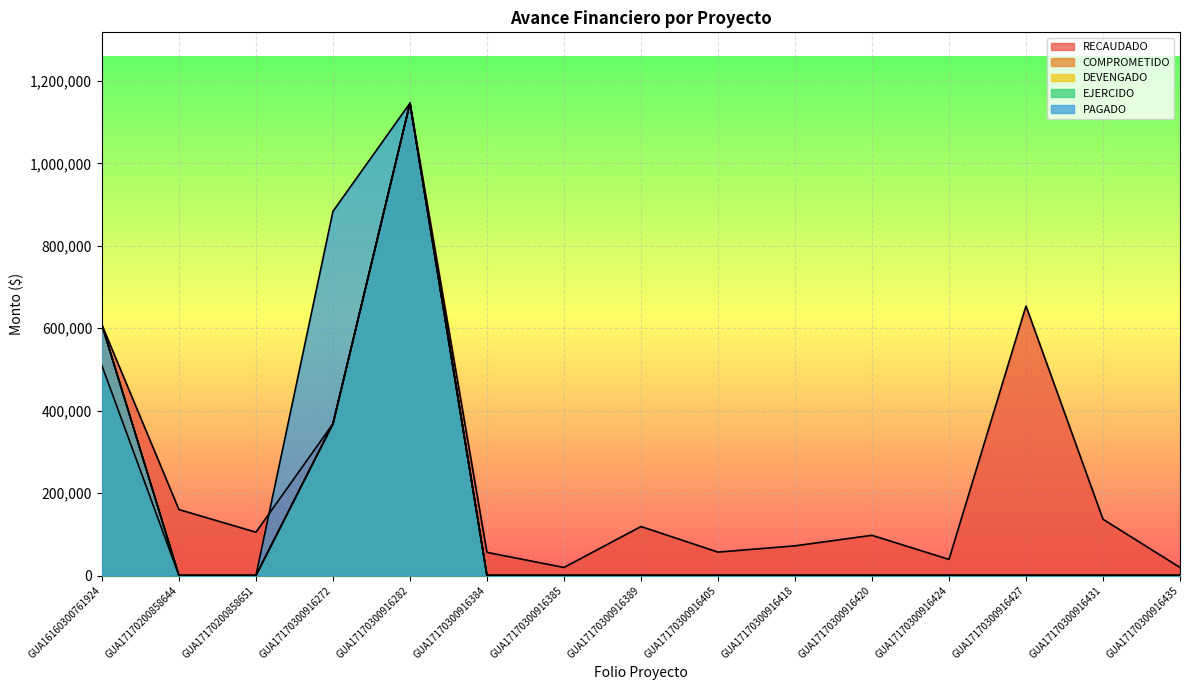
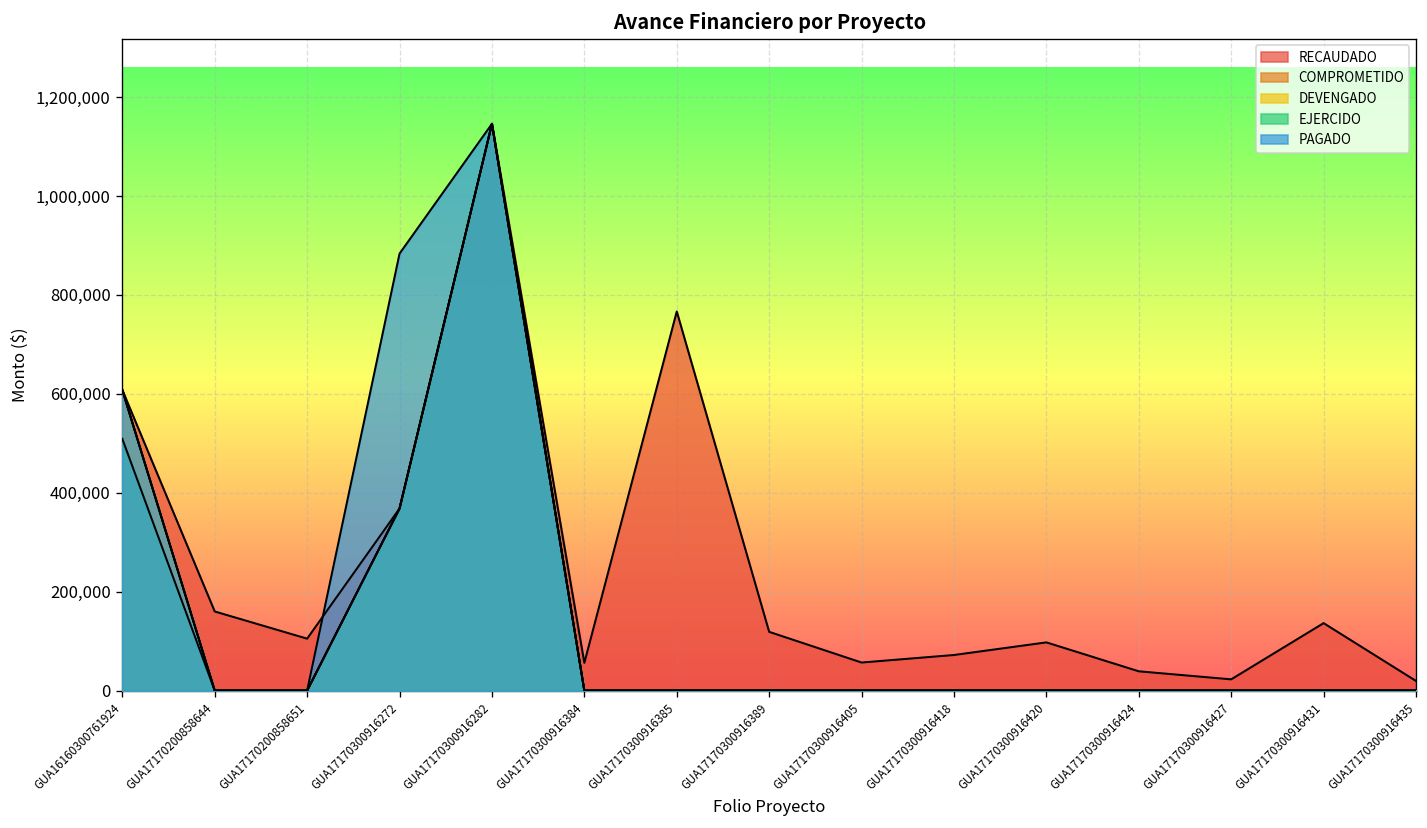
  {
    "RECAUDADO": {
      "GUA17170200858644": "160,000",
      "GUA17170200858651": "110,000",
      "GUA17170300916384": "60,000",
-     "GUA17170300916385": "20,000",
+     "GUA17170300916385": "770,000",
      "GUA17170300916389": "120,000",
      "GUA17170300916405": "60,000",
      "GUA17170300916418": "70,000",
      "GUA17170300916420": "100,000",
      "GUA17170300916424": "40,000",
-     "GUA17170300916427": "650,000",
+     "GUA17170300916427": "20,000",
      "GUA17170300916431": "140,000",
      "GUA17170300916435": "20,000"
    },
    "EJERCIDO": {
      "GUA16160300761924": "510,000"
    },
    "PAGADO": {
      "GUA17170300916272": "880,000"
    }
  }
